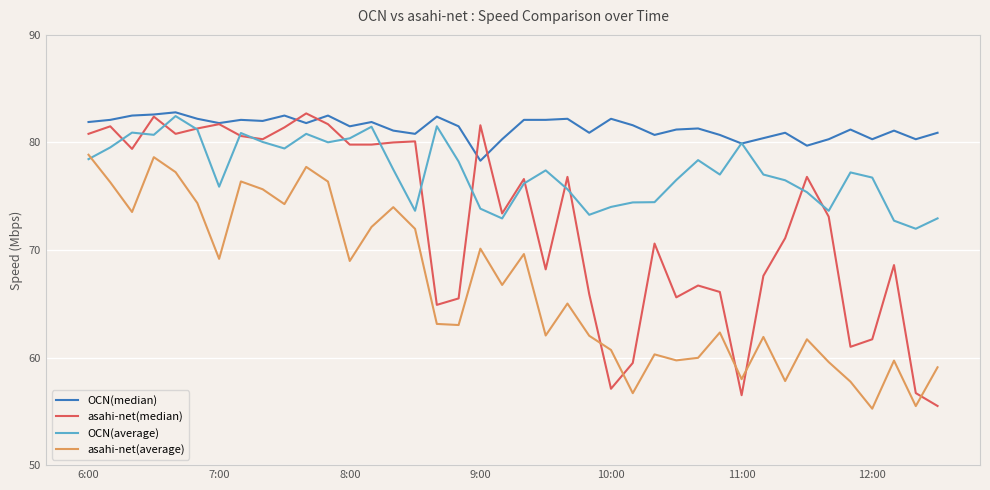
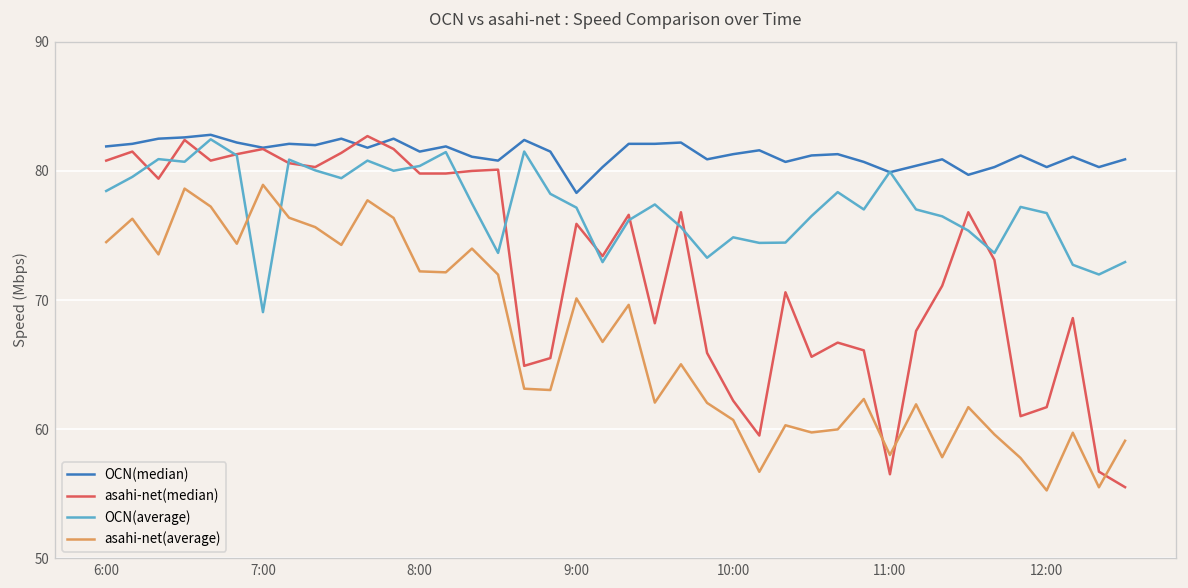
  {
    "OCN(median)": {
      "6:00": 81.9,
      "8:00": 81.5,
      "9:00": 78.3,
-     "10:00": 82.2,
+     "10:00": 81.3,
      "12:00": 80.3
    },
    "asahi-net(median)": {
      "6:00": 80.8,
      "8:00": 79.8,
-     "9:00": 81.6,
-     "10:00": 57.1,
+     "9:00": 75.9,
+     "10:00": 62.2,
      "11:00": 56.5,
      "12:00": 61.7
    },
    "OCN(average)": {
      "6:00": 78.4,
-     "7:00": 75.9,
+     "7:00": 69.1,
      "8:00": 80.4,
-     "9:00": 73.8,
-     "10:00": 74.0,
+     "9:00": 77.2,
+     "10:00": 74.9,
      "12:00": 76.7
    },
    "asahi-net(average)": {
-     "6:00": 78.9,
-     "7:00": 69.2,
-     "8:00": 69.0,
+     "6:00": 74.5,
+     "7:00": 78.9,
+     "8:00": 72.2,
      "9:00": 70.1,
      "10:00": 60.7,
      "11:00": 58.0,
      "12:00": 55.2
    }
  }
